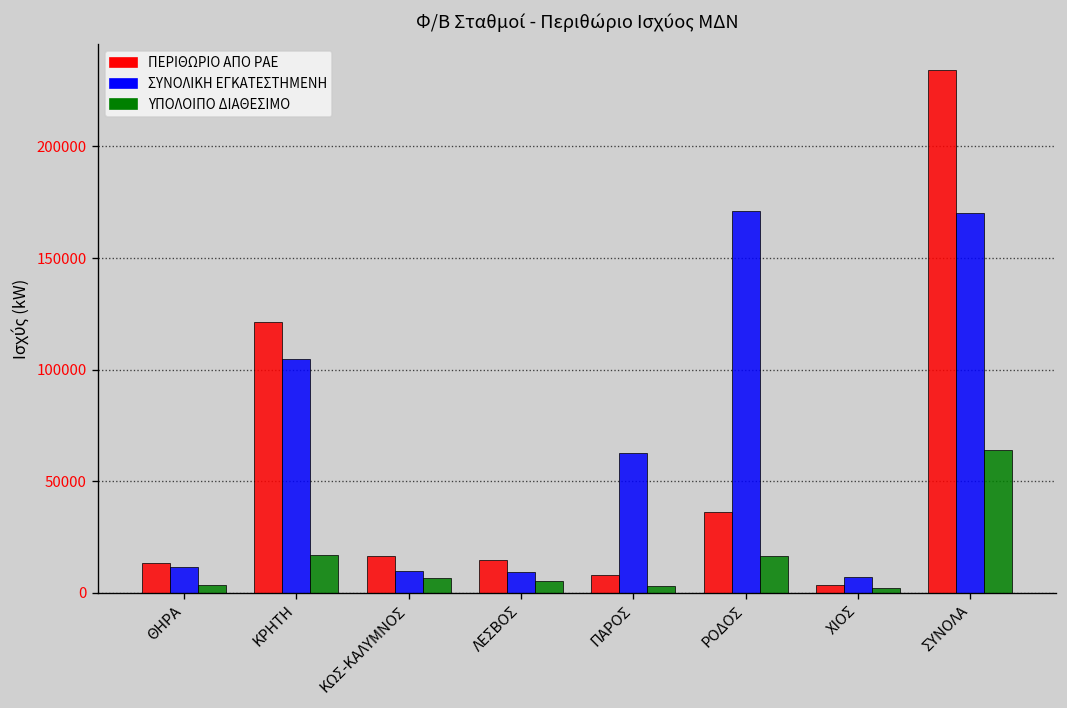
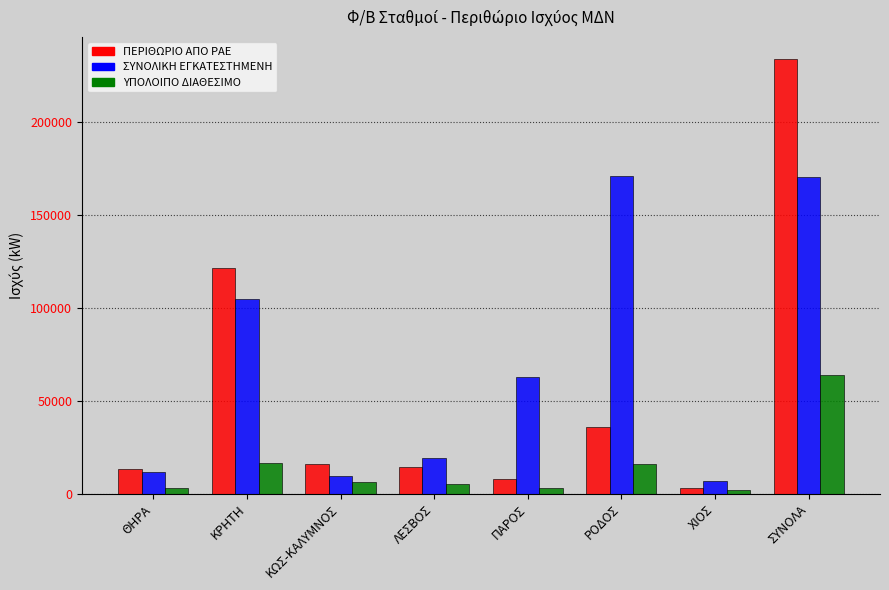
  {
    "ΠΕΡΙΘΩΡΙΟ ΑΠΟ ΡΑΕ": {
      "ΘΗΡΑ": 13000,
      "ΚΡΗΤΗ": 122000,
      "ΚΩΣ-ΚΑΛΥΜΝΟΣ": 16000,
      "ΛΕΣΒΟΣ": 14000,
      "ΠΑΡΟΣ": 8000,
      "ΡΟΔΟΣ": 36000,
      "ΧΙΟΣ": 3000,
      "ΣΥΝΟΛA": 234000
    },
    "ΣΥΝΟΛΙΚΗ ΕΓΚΑΤΕΣΤΗΜΕΝΗ": {
      "ΘΗΡΑ": 12000,
      "ΚΡΗΤΗ": 105000,
      "ΚΩΣ-ΚΑΛΥΜΝΟΣ": 10000,
-     "ΛΕΣΒΟΣ": 9000,
+     "ΛΕΣΒΟΣ": 19000,
      "ΠΑΡΟΣ": 63000,
      "ΡΟΔΟΣ": 171000,
      "ΧΙΟΣ": 7000,
      "ΣΥΝΟΛA": 170000
    },
    "ΥΠΟΛΟΙΠΟ ΔΙΑΘΕΣΙΜΟ": {
      "ΘΗΡΑ": 3000,
      "ΚΡΗΤΗ": 17000,
      "ΚΩΣ-ΚΑΛΥΜΝΟΣ": 7000,
      "ΛΕΣΒΟΣ": 5000,
      "ΠΑΡΟΣ": 3000,
      "ΡΟΔΟΣ": 16000,
      "ΧΙΟΣ": 2000,
      "ΣΥΝΟΛA": 64000
    }
  }
